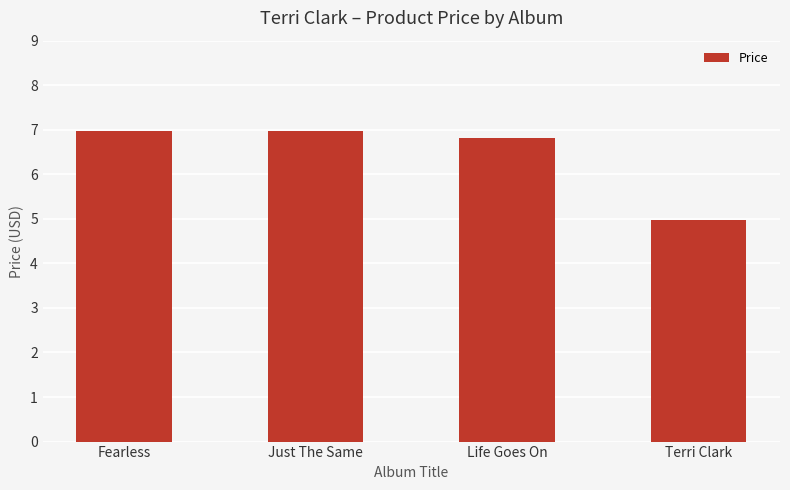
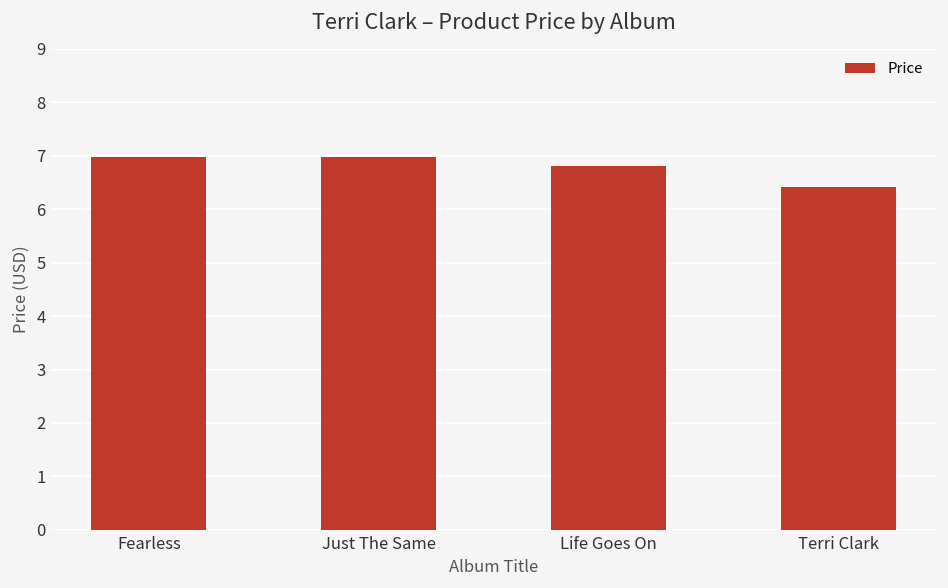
  {
    "Fearless": 7.0,
    "Just The Same": 7.0,
    "Life Goes On": 6.8,
-   "Terri Clark": 5.0
+   "Terri Clark": 6.4
  }
